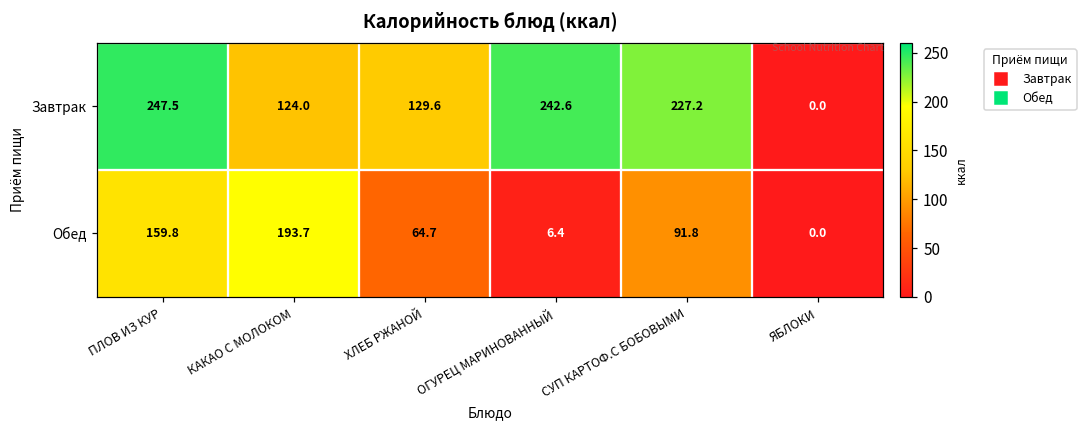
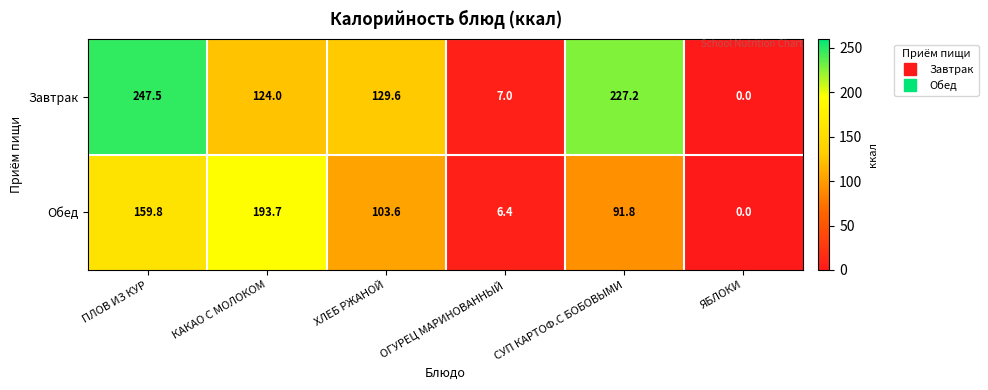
  {
    "Завтрак": {
      "ПЛОВ ИЗ КУР": 247.5,
      "КАКАО С МОЛОКОМ": 124.0,
      "ХЛЕБ РЖАНОЙ": 129.6,
-     "ОГУРЕЦ МАРИНОВАННЫЙ": 242.6,
+     "ОГУРЕЦ МАРИНОВАННЫЙ": 7.0,
      "СУП КАРТОФ.С БОБОВЫМИ": 227.2
    },
    "Обед": {
      "ПЛОВ ИЗ КУР": 159.8,
      "КАКАО С МОЛОКОМ": 193.7,
-     "ХЛЕБ РЖАНОЙ": 64.7,
+     "ХЛЕБ РЖАНОЙ": 103.6,
      "ОГУРЕЦ МАРИНОВАННЫЙ": 6.4,
      "СУП КАРТОФ.С БОБОВЫМИ": 91.8,
      "ЯБЛОКИ": 0.0
    }
  }
